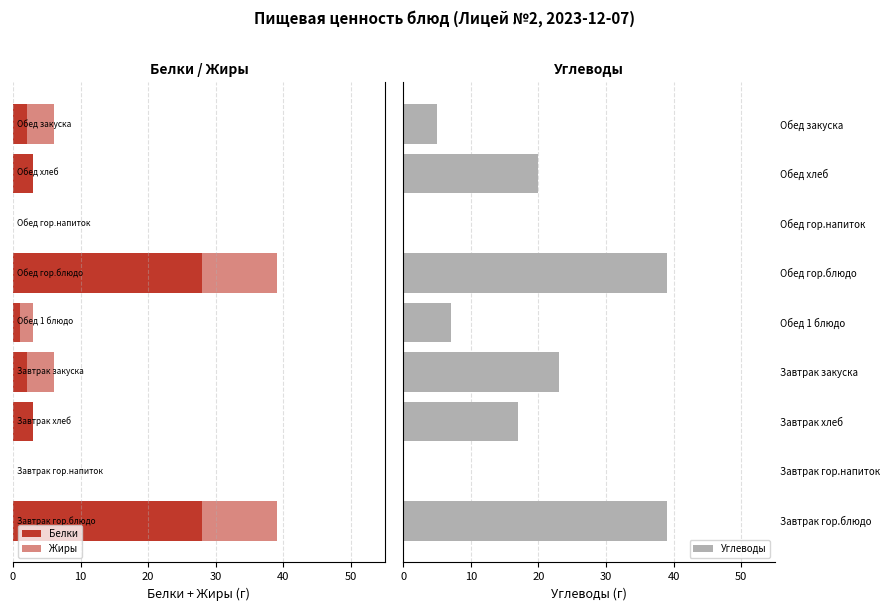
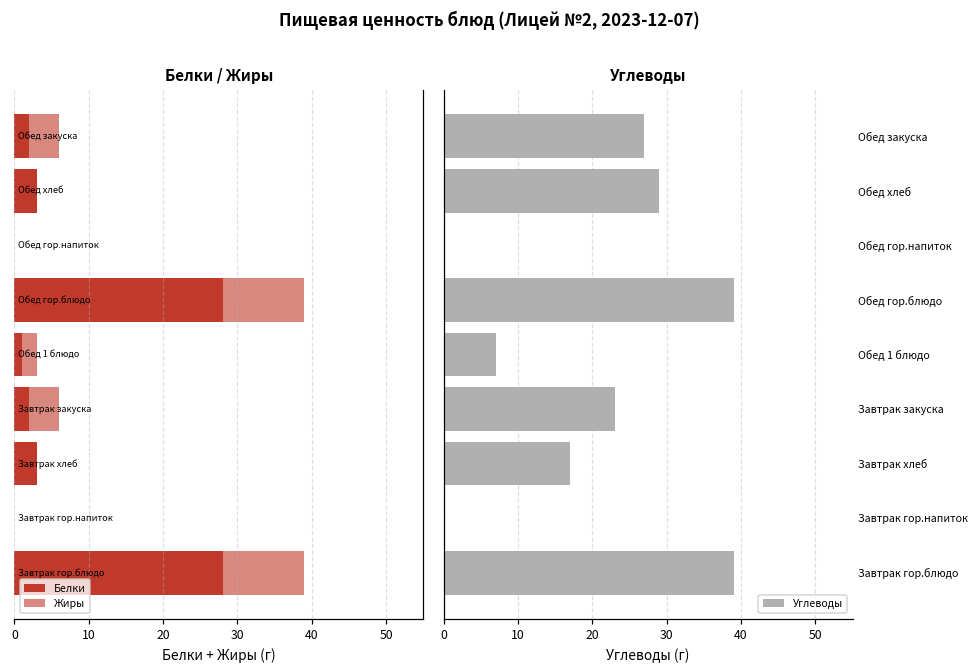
  {
    "Углеводы": {
-     "Обед закуска": 5,
-     "Обед хлеб": 20,
+     "Обед закуска": 27,
+     "Обед хлеб": 29,
      "Обед гор.напиток": 0,
      "Обед гор.блюдо": 39,
      "Обед 1 блюдо": 7,
      "Завтрак закуска": 23,
      "Завтрак хлеб": 17,
      "Завтрак гор.напиток": 0,
      "Завтрак гор.блюдо": 39
    }
  }
